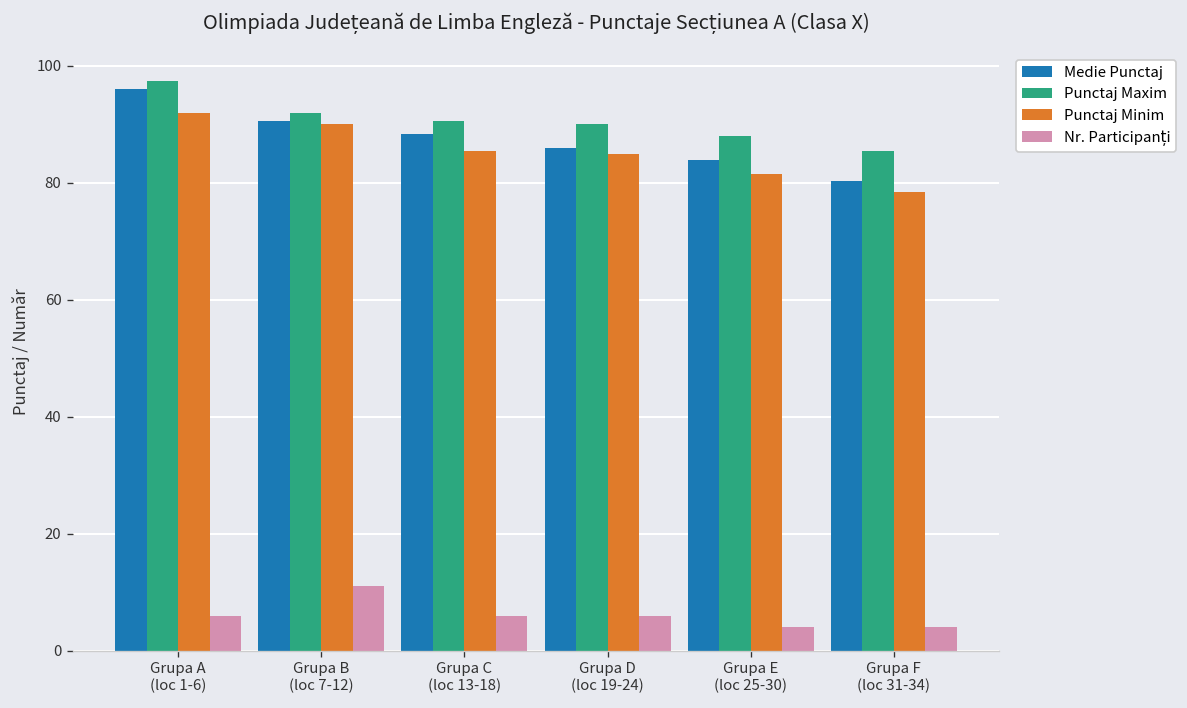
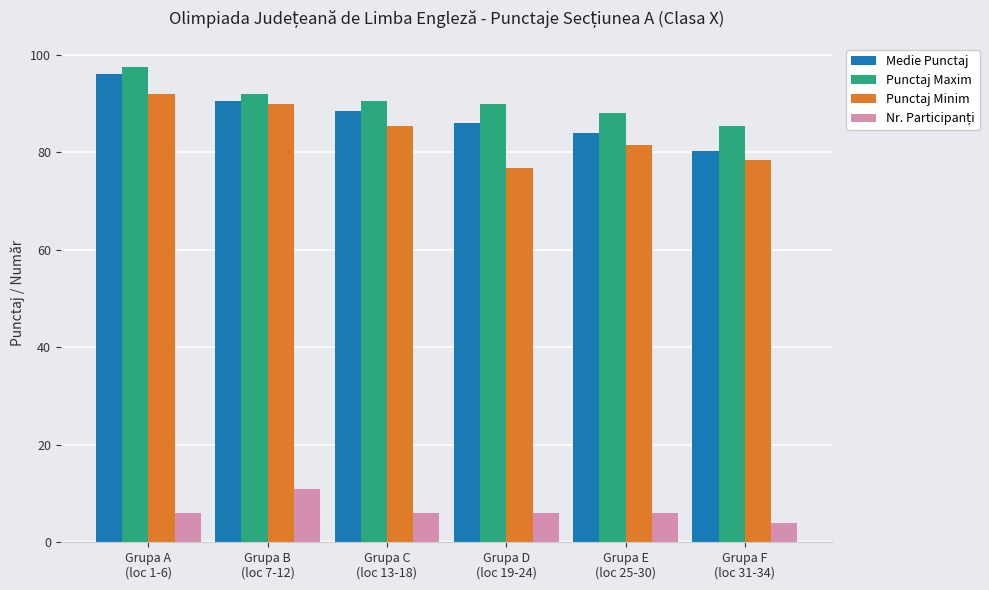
  {
    "Medie Punctaj": {
      "Grupa A (loc 1-6)": 96,
      "Grupa B (loc 7-12)": 91,
      "Grupa C (loc 13-18)": 88,
      "Grupa D (loc 19-24)": 86,
      "Grupa E (loc 25-30)": 84,
      "Grupa F (loc 31-34)": 80
    },
    "Punctaj Maxim": {
      "Grupa A (loc 1-6)": 98,
      "Grupa B (loc 7-12)": 92,
      "Grupa C (loc 13-18)": 91,
      "Grupa D (loc 19-24)": 90,
      "Grupa E (loc 25-30)": 88,
      "Grupa F (loc 31-34)": 86
    },
    "Punctaj Minim": {
      "Grupa A (loc 1-6)": 92,
      "Grupa B (loc 7-12)": 90,
      "Grupa C (loc 13-18)": 86,
-     "Grupa D (loc 19-24)": 85,
+     "Grupa D (loc 19-24)": 77,
      "Grupa E (loc 25-30)": 82,
      "Grupa F (loc 31-34)": 79
    },
    "Nr. Participanți": {
      "Grupa A (loc 1-6)": 6,
      "Grupa B (loc 7-12)": 11,
      "Grupa C (loc 13-18)": 6,
      "Grupa D (loc 19-24)": 6,
-     "Grupa E (loc 25-30)": 4,
+     "Grupa E (loc 25-30)": 6,
      "Grupa F (loc 31-34)": 4
    }
  }
